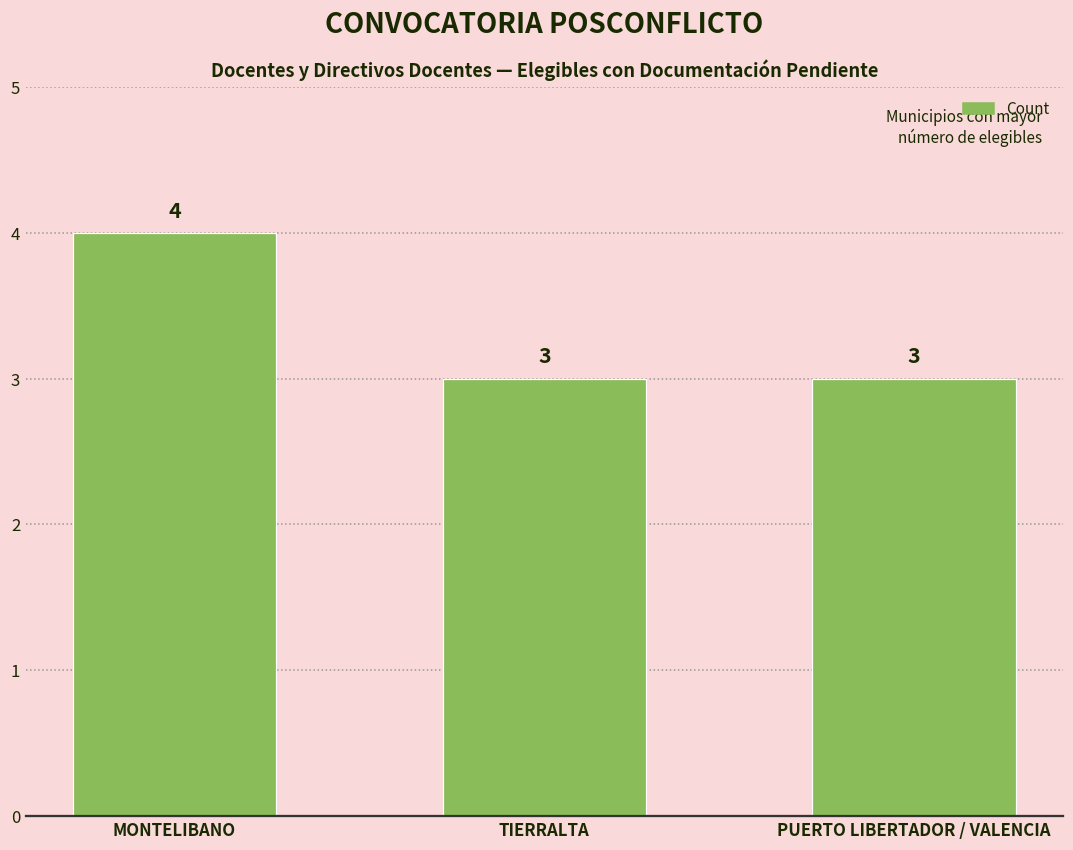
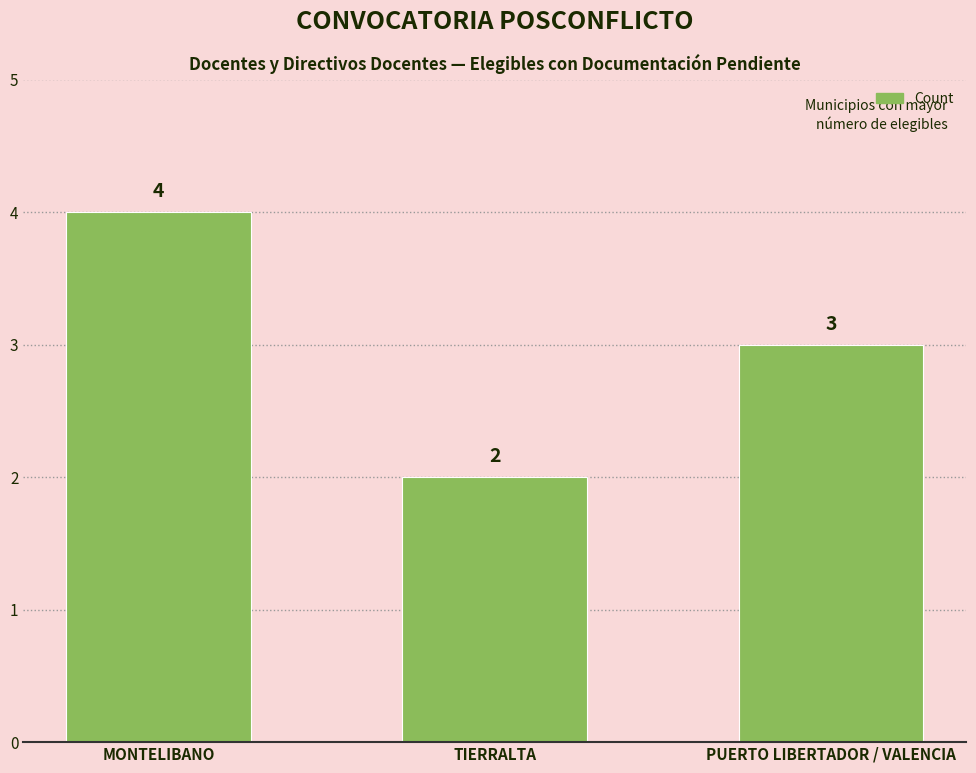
  {
    "MONTELIBANO": 4,
-   "TIERRALTA": 3,
+   "TIERRALTA": 2,
    "PUERTO LIBERTADOR / VALENCIA": 3
  }
